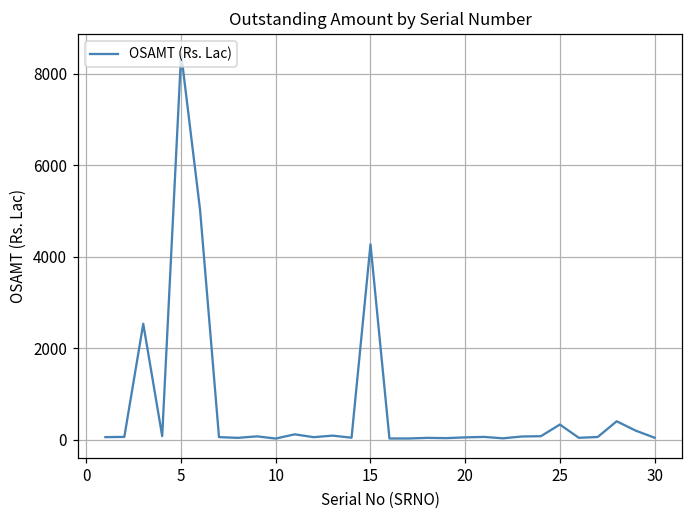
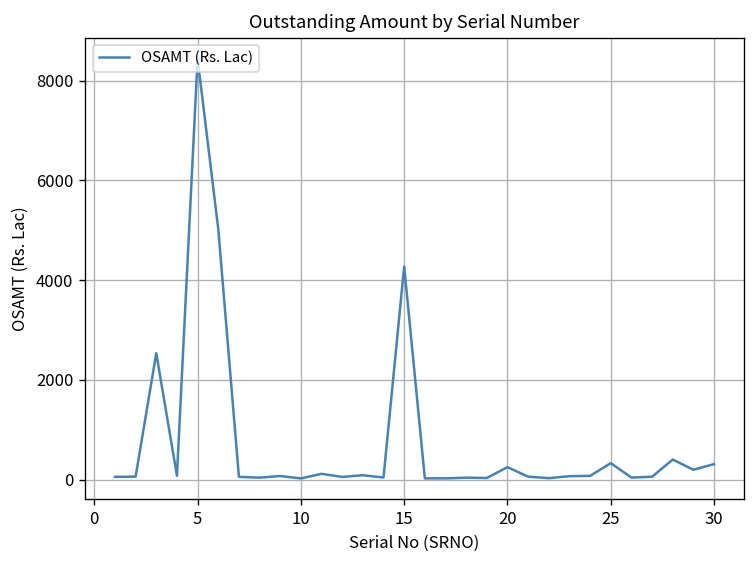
  {
    "10": 0,
    "15": 4300,
-   "20": 100,
+   "20": 300,
    "25": 300,
-   "30": 0
+   "30": 300
  }
